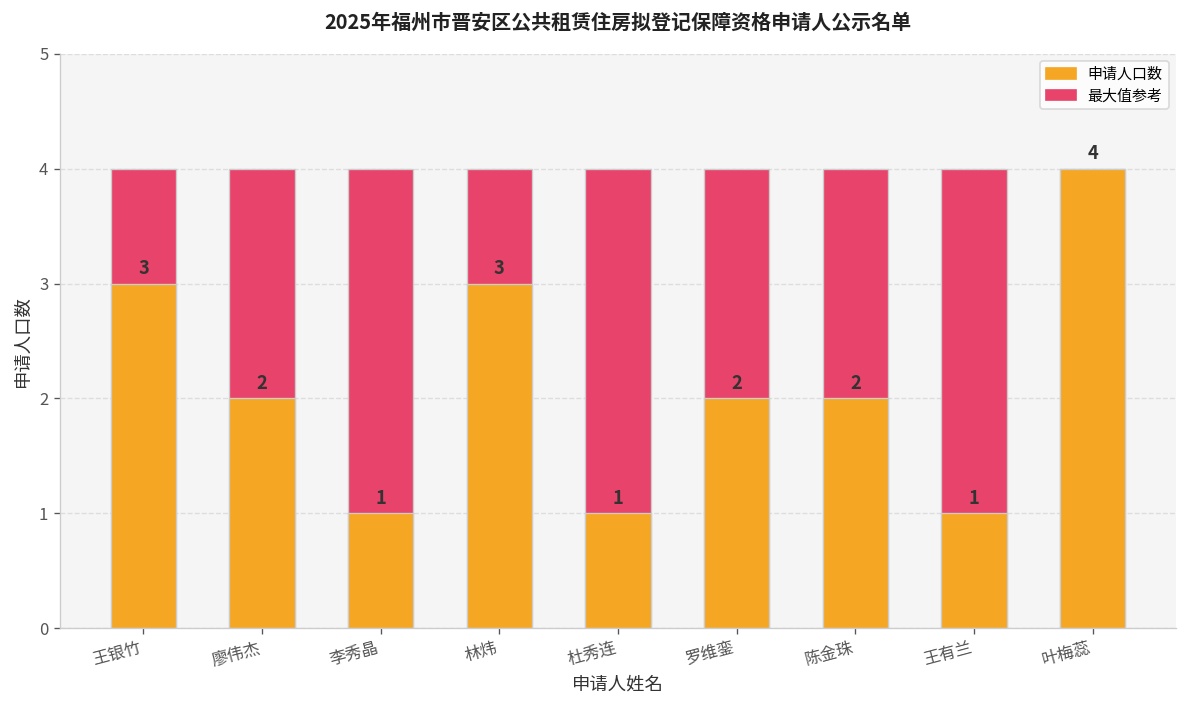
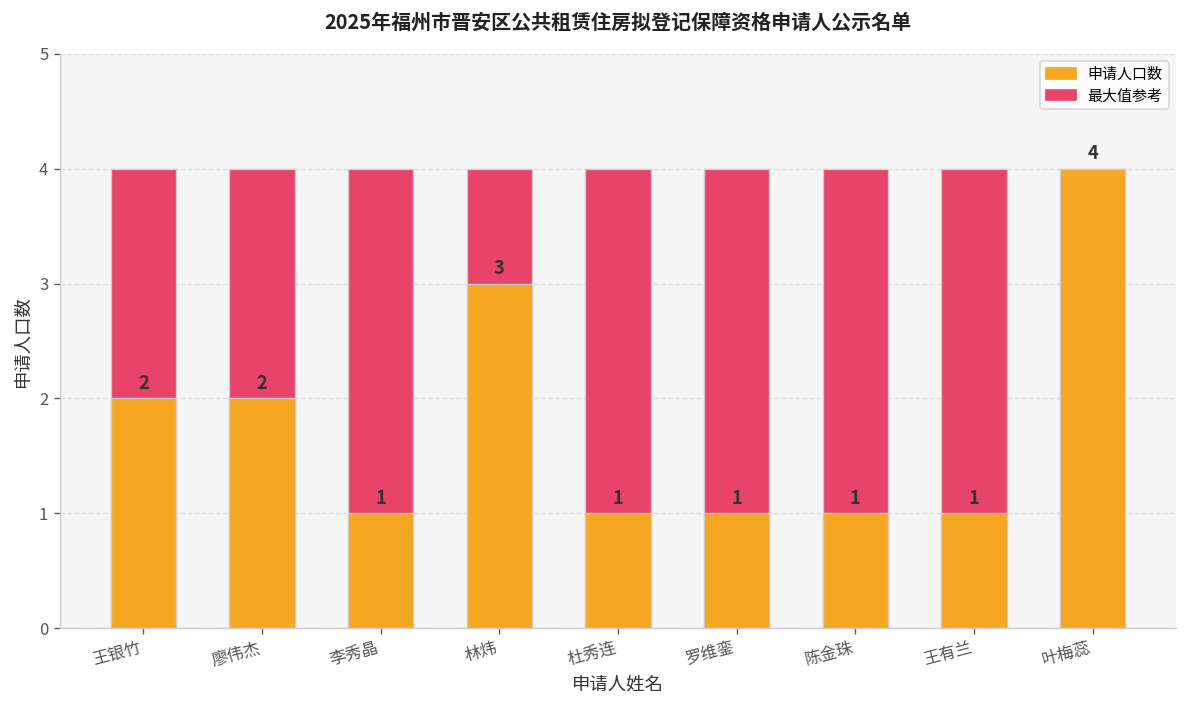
  {
    "最大值参考": {
      "叶梅蕊": 4
    },
    "申请人口数": {
-     "王银竹": 3,
-     "罗维銮": 2,
-     "陈金珠": 2,
+     "王银竹": 2,
+     "罗维銮": 1,
+     "陈金珠": 1,
      "叶梅蕊": 4
    }
  }
